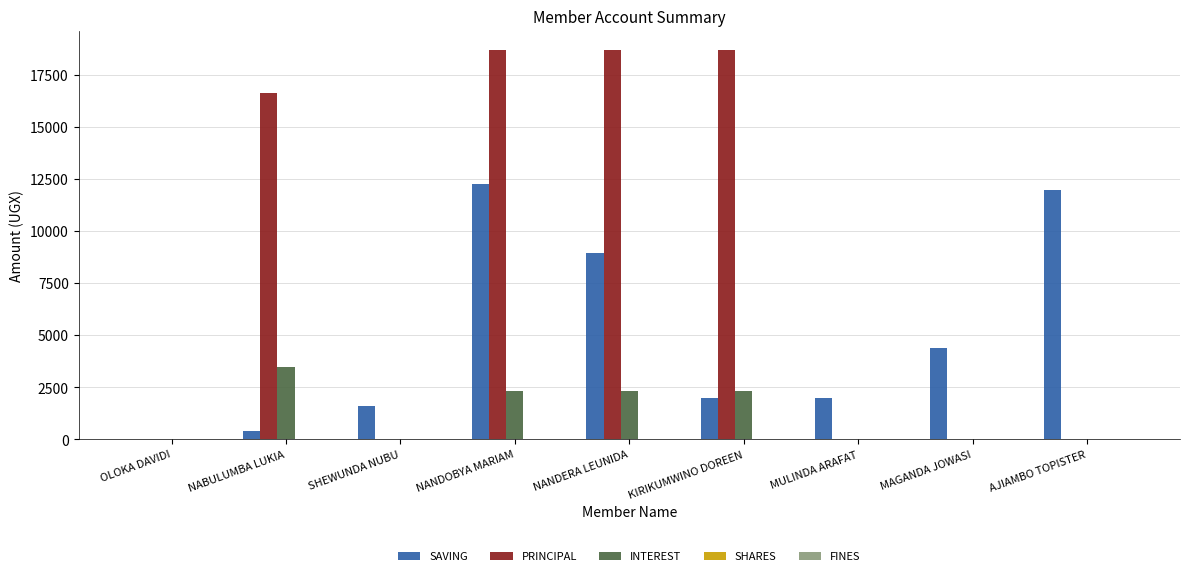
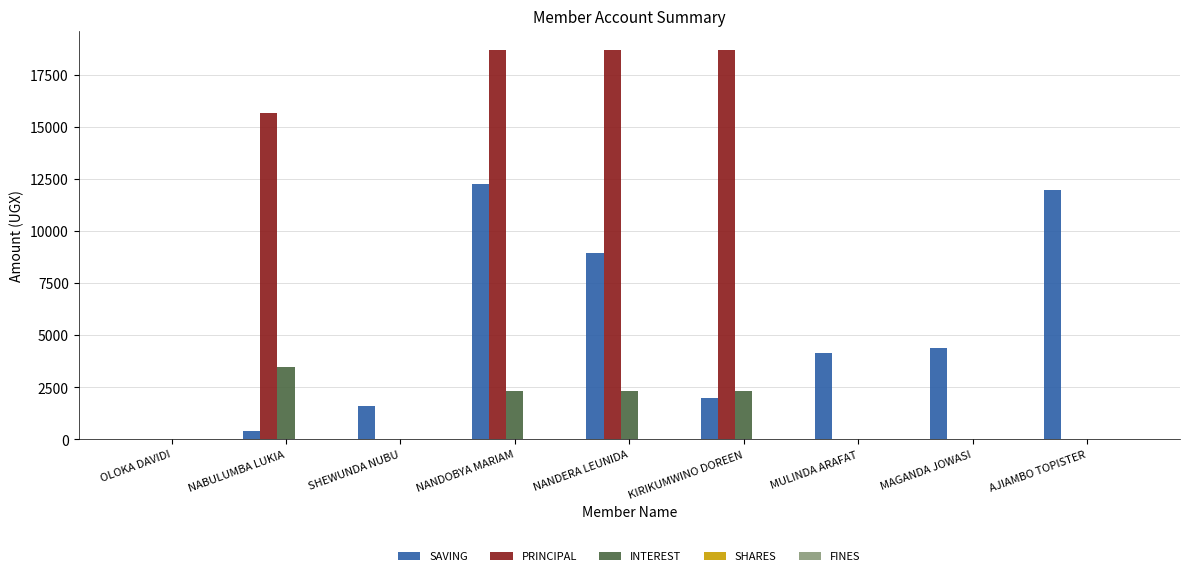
  {
    "SAVING": {
      "OLOKA DAVIDI": 0,
      "NABULUMBA LUKIA": 400,
      "SHEWUNDA NUBU": 1600,
      "NANDOBYA MARIAM": 12300,
      "NANDERA LEUNIDA": 9000,
      "KIRIKUMWINO DOREEN": 2000,
-     "MULINDA ARAFAT": 2000,
+     "MULINDA ARAFAT": 4200,
      "MAGANDA JOWASI": 4400,
      "AJIAMBO TOPISTER": 12000
    },
    "PRINCIPAL": {
      "OLOKA DAVIDI": 0,
-     "NABULUMBA LUKIA": 16600,
+     "NABULUMBA LUKIA": 15700,
      "SHEWUNDA NUBU": 0,
      "NANDOBYA MARIAM": 18700,
      "NANDERA LEUNIDA": 18700,
      "KIRIKUMWINO DOREEN": 18700,
      "MULINDA ARAFAT": 0,
      "MAGANDA JOWASI": 0,
      "AJIAMBO TOPISTER": 0
    },
    "INTEREST": {
      "OLOKA DAVIDI": 0,
      "NABULUMBA LUKIA": 3500,
      "SHEWUNDA NUBU": 0,
      "NANDOBYA MARIAM": 2300,
      "NANDERA LEUNIDA": 2300,
      "KIRIKUMWINO DOREEN": 2300,
      "MULINDA ARAFAT": 0,
      "MAGANDA JOWASI": 0,
      "AJIAMBO TOPISTER": 0
    },
    "SHARES": {
      "OLOKA DAVIDI": 0,
      "NABULUMBA LUKIA": 0,
      "SHEWUNDA NUBU": 0,
      "NANDOBYA MARIAM": 0,
      "NANDERA LEUNIDA": 0,
      "KIRIKUMWINO DOREEN": 0,
      "MULINDA ARAFAT": 0,
      "MAGANDA JOWASI": 0,
      "AJIAMBO TOPISTER": 0
    },
    "FINES": {
      "OLOKA DAVIDI": 0,
      "NABULUMBA LUKIA": 0,
      "SHEWUNDA NUBU": 0,
      "NANDOBYA MARIAM": 0,
      "NANDERA LEUNIDA": 0,
      "KIRIKUMWINO DOREEN": 0,
      "MULINDA ARAFAT": 0,
      "MAGANDA JOWASI": 0,
      "AJIAMBO TOPISTER": 0
    }
  }
